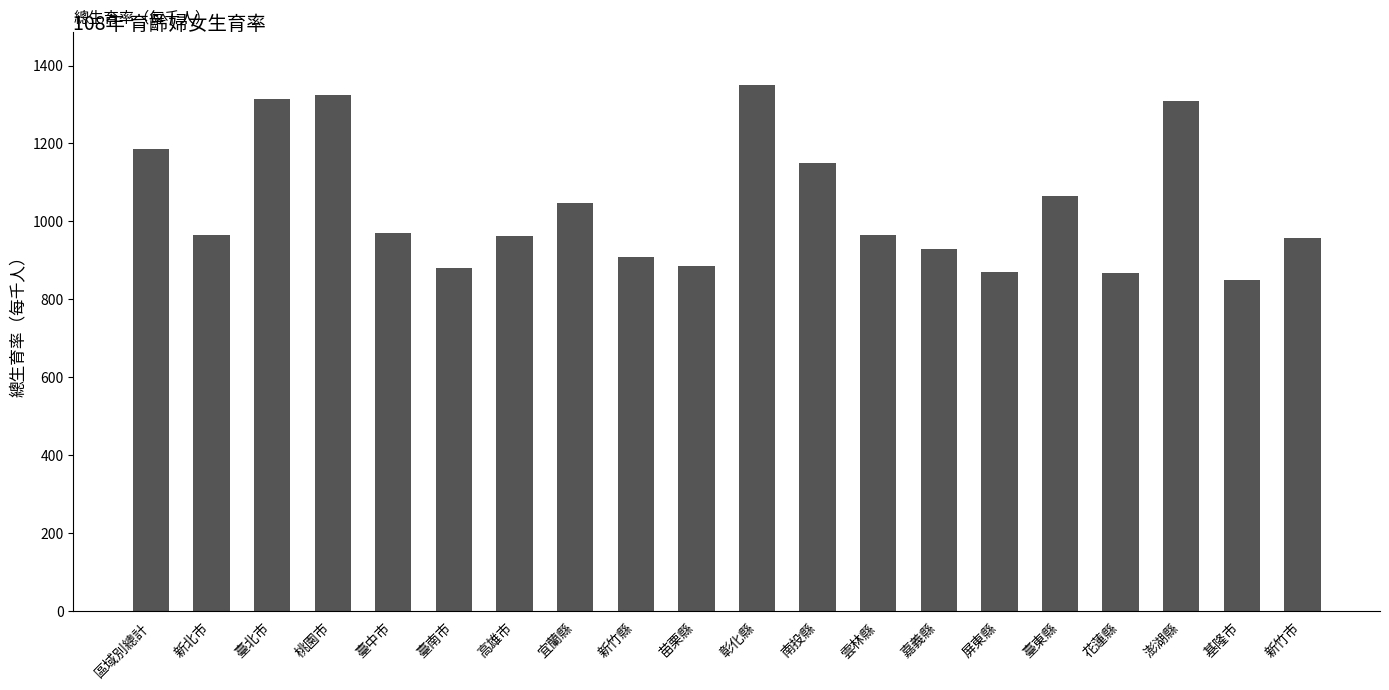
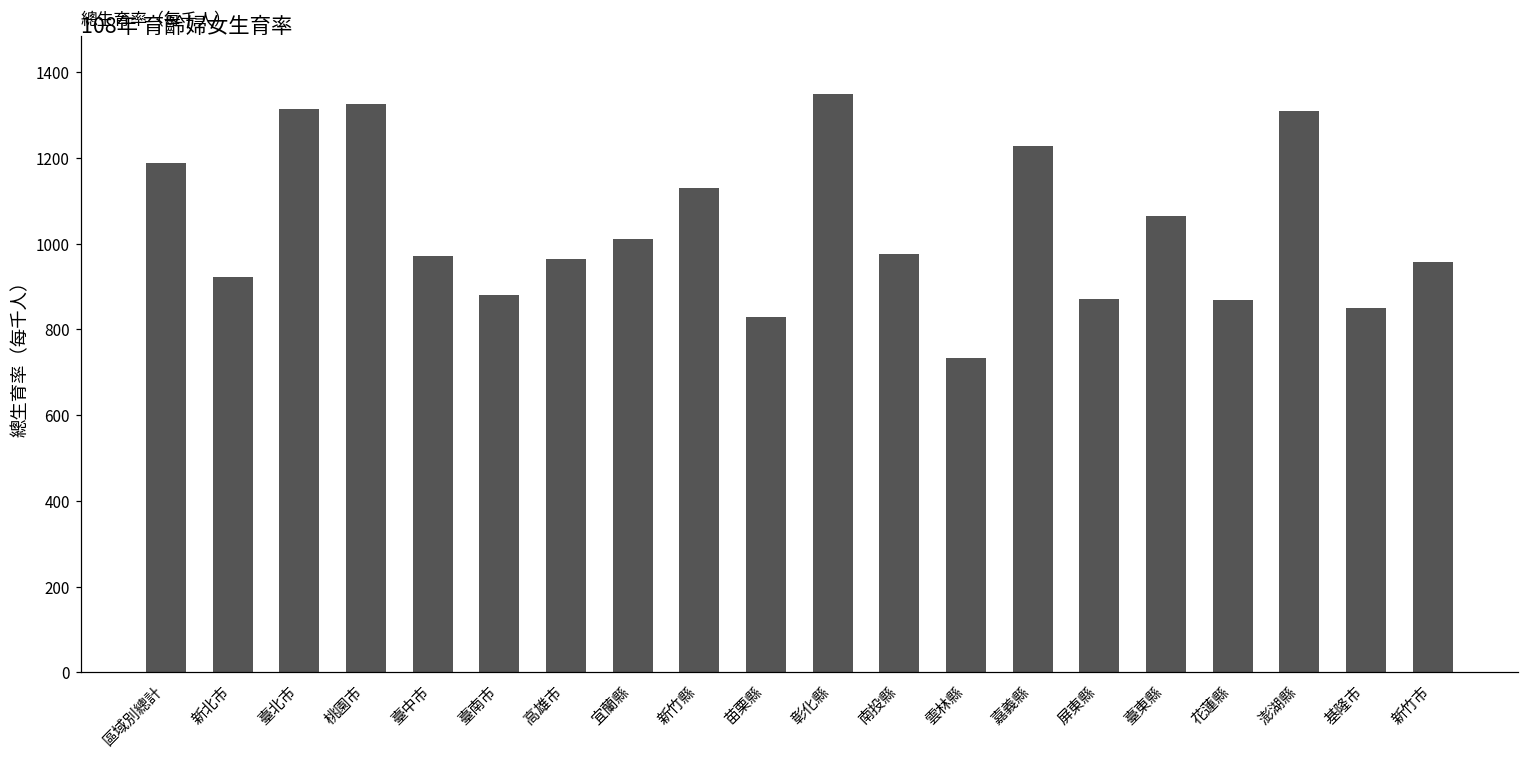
  {
    "區域別總計": 1190,
-   "新北市": 970,
+   "新北市": 920,
    "臺北市": 1310,
    "桃園市": 1330,
    "臺中市": 970,
    "臺南市": 880,
    "高雄市": 960,
-   "宜蘭縣": 1050,
-   "新竹縣": 910,
-   "苗栗縣": 890,
+   "宜蘭縣": 1010,
+   "新竹縣": 1130,
+   "苗栗縣": 830,
    "彰化縣": 1350,
-   "南投縣": 1150,
-   "雲林縣": 970,
-   "嘉義縣": 930,
+   "南投縣": 980,
+   "雲林縣": 730,
+   "嘉義縣": 1230,
    "屏東縣": 870,
    "臺東縣": 1070,
    "花蓮縣": 870,
    "澎湖縣": 1310,
    "基隆市": 850,
    "新竹市": 960
  }
